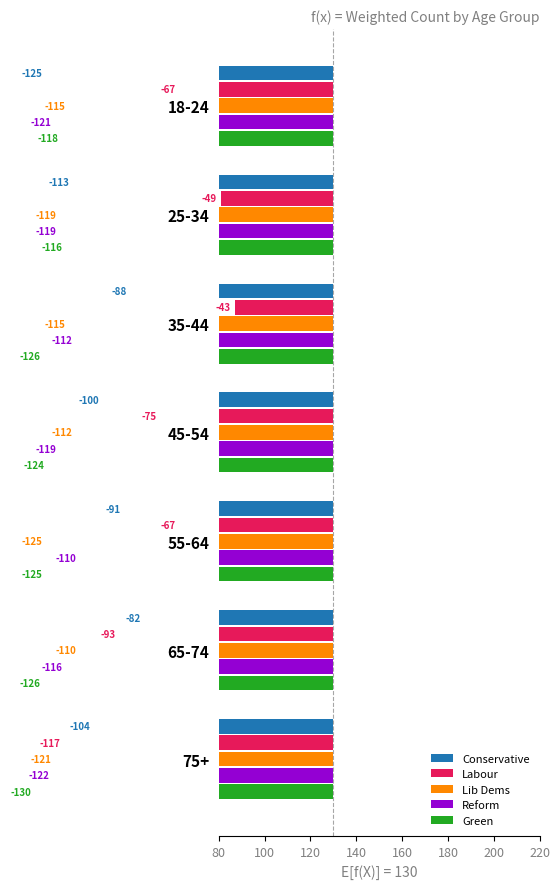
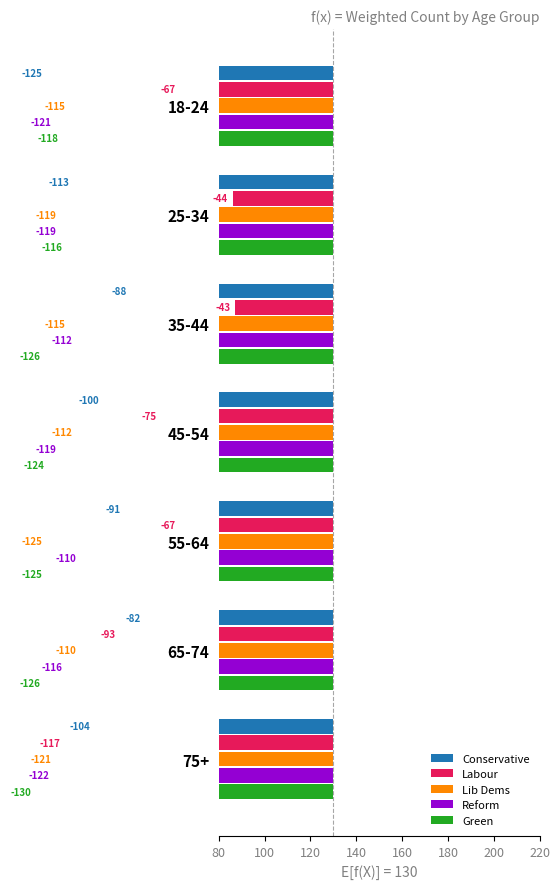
  {
    "Labour": {
-     "25-34": -49,
+     "25-34": -44,
      "35-44": -43
    }
  }
